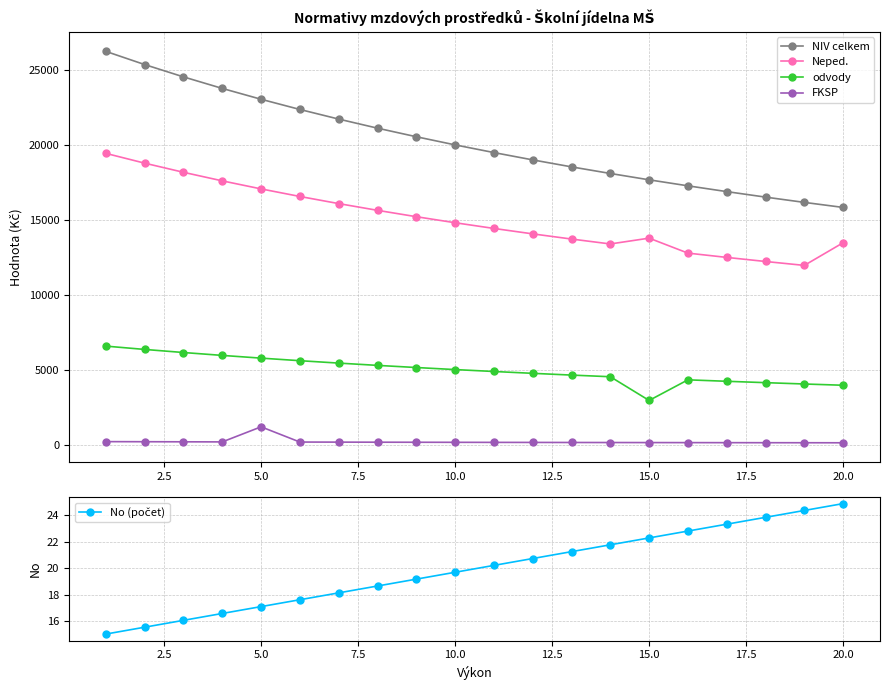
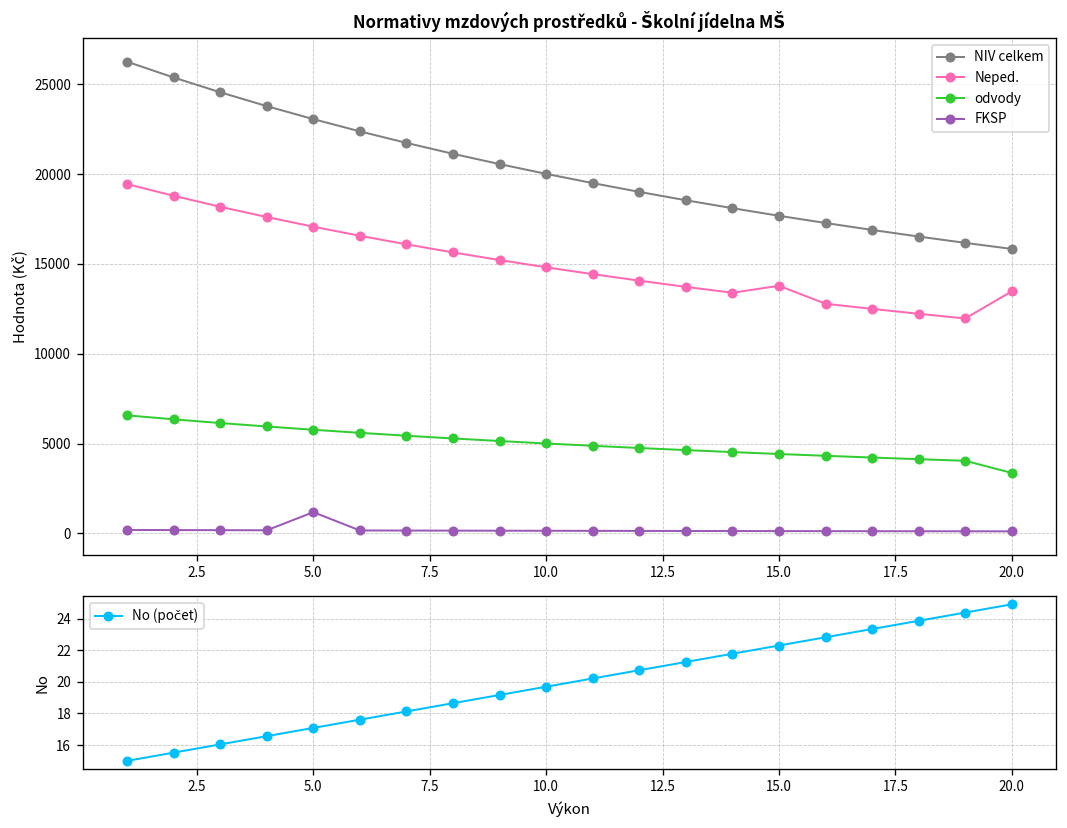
  {
    "Normativy mzdových prostředků - Školní jídelna MŠ": {
      "NIV celkem": {
        "5.0": 23100,
        "10.0": 20000,
        "15.0": 17700,
        "20.0": 15800
      },
      "Neped.": {
        "5.0": 17100,
        "10.0": 14800,
        "15.0": 13800,
        "20.0": 13500
      },
      "odvody": {
        "5.0": 5800,
        "10.0": 5000,
-       "15.0": 2900,
-       "20.0": 4000
+       "15.0": 4400,
+       "20.0": 3400
      },
      "FKSP": {
        "5.0": 1200,
        "10.0": 100,
        "15.0": 100,
        "20.0": 100
      }
    }
  }
